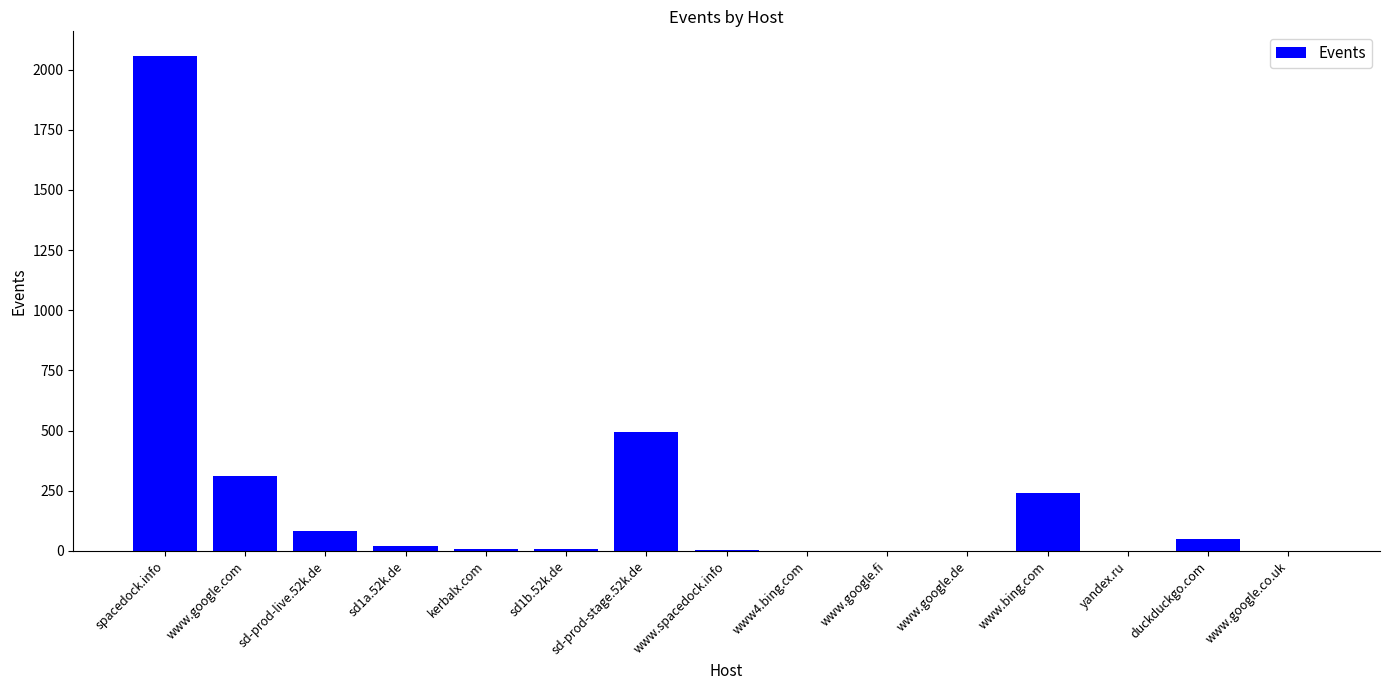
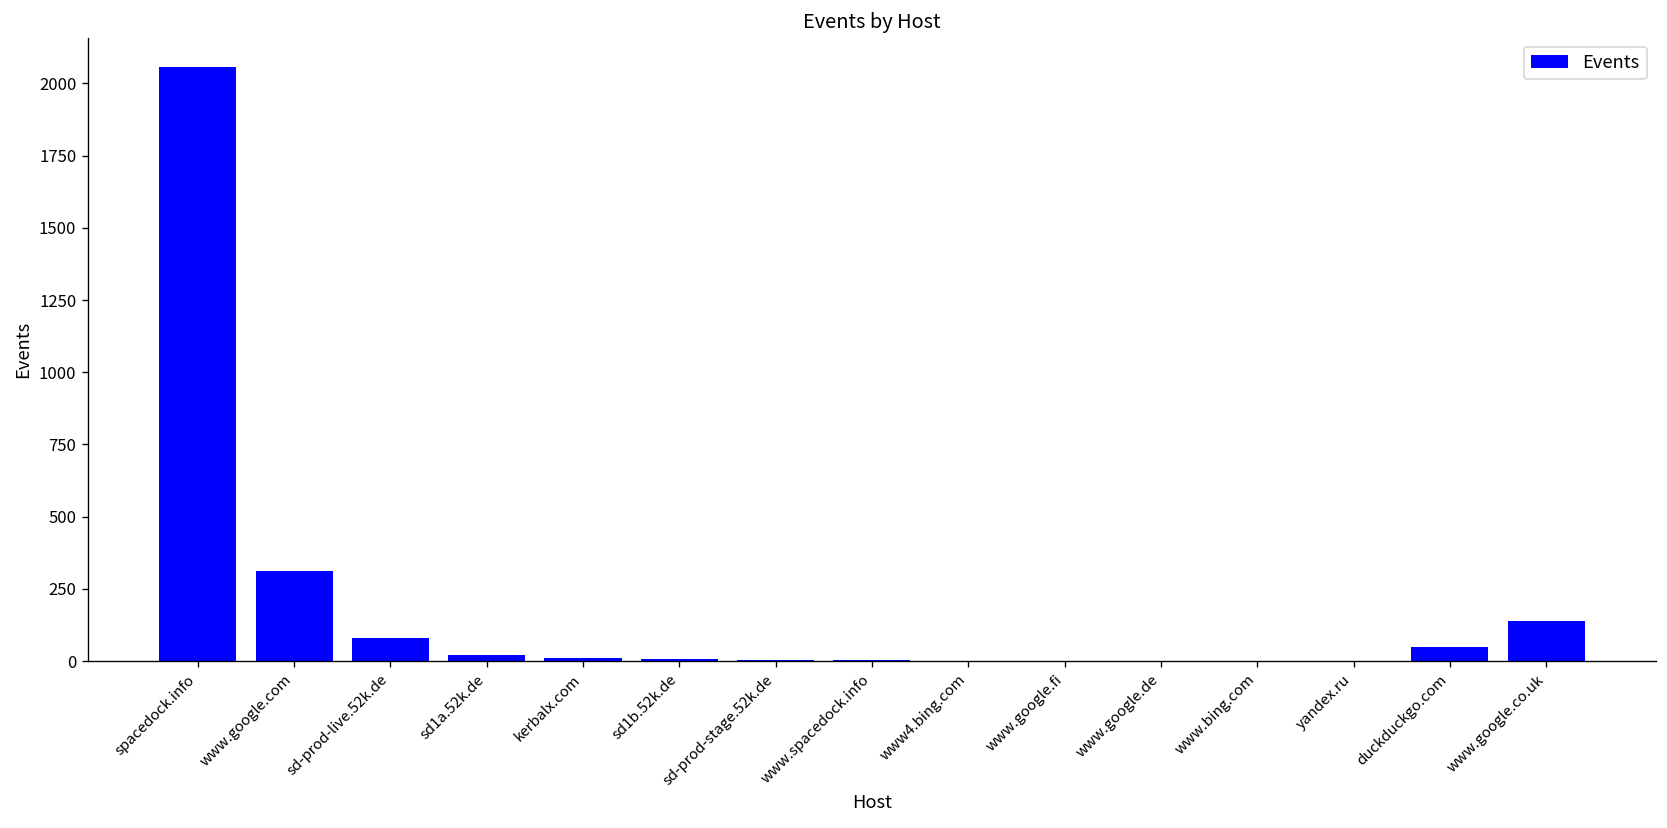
  {
    "spacedock.info": 2060,
    "www.google.com": 310,
    "sd-prod-live.52k.de": 80,
    "sd1a.52k.de": 20,
-   "sd-prod-stage.52k.de": 490,
-   "www.bing.com": 240,
+   "sd-prod-stage.52k.de": 0,
+   "www.bing.com": 0,
    "duckduckgo.com": 50,
-   "www.google.co.uk": 0
+   "www.google.co.uk": 140
  }
